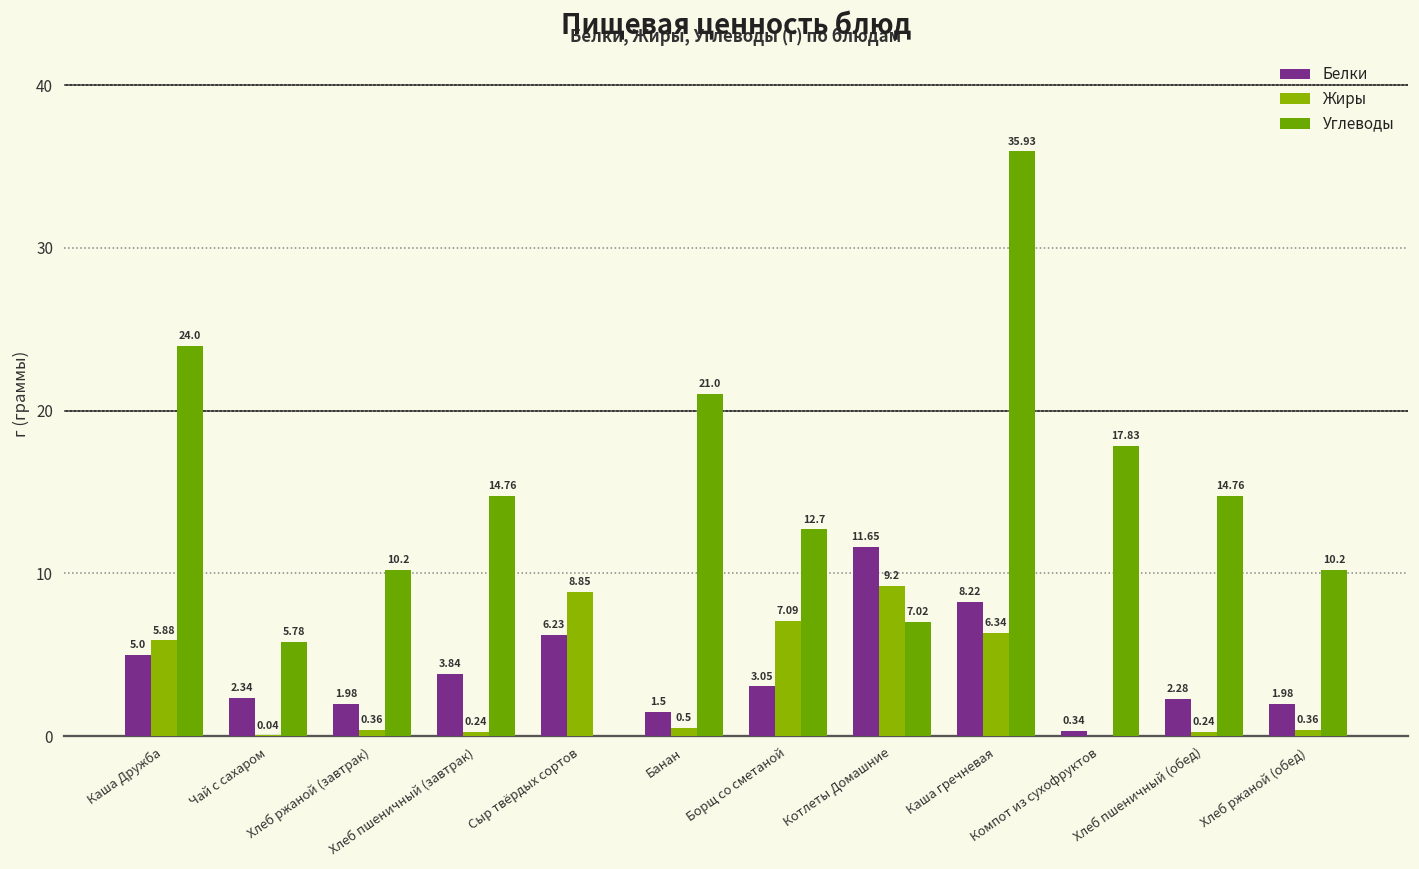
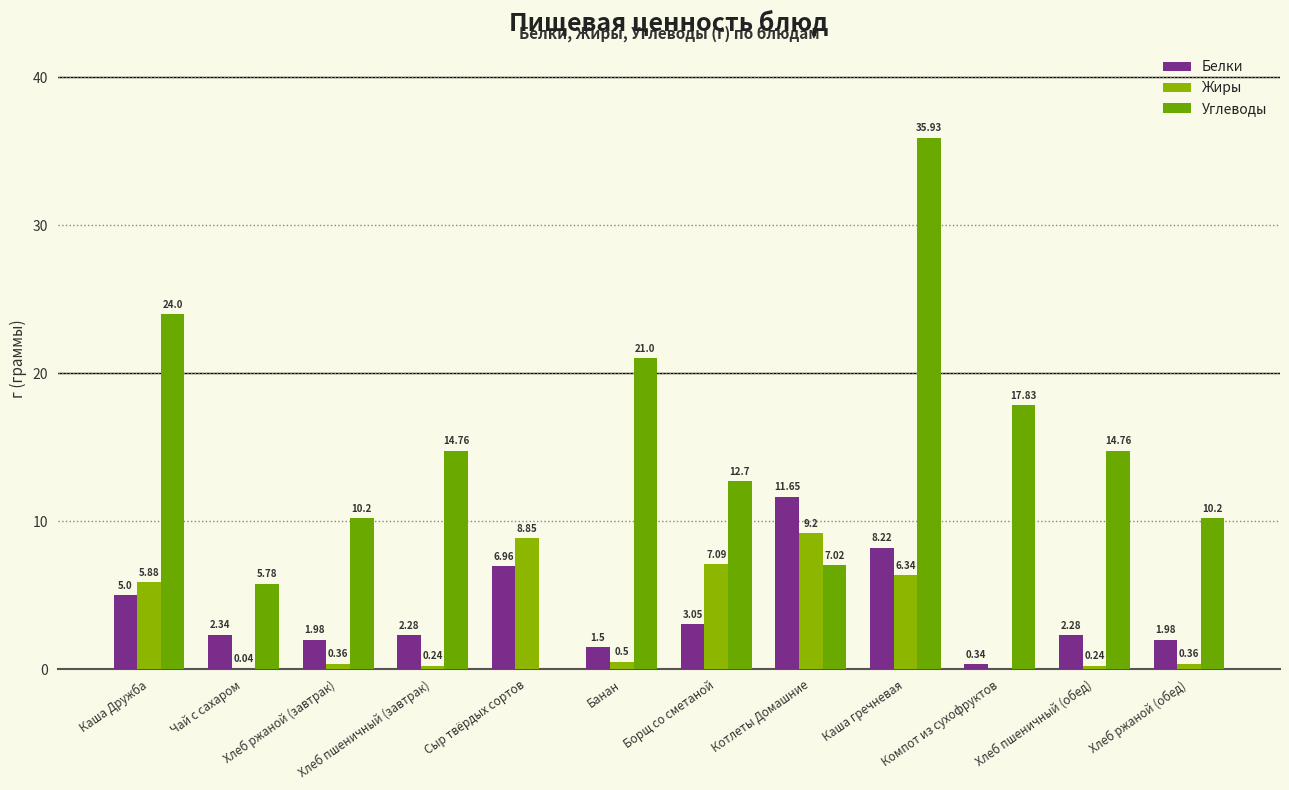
  {
    "Белки": {
      "Каша Дружба": 5.0,
      "Чай с сахаром": 2.34,
      "Хлеб ржаной (завтрак)": 1.98,
-     "Хлеб пшеничный (завтрак)": 3.84,
-     "Сыр твёрдых сортов": 6.23,
+     "Хлеб пшеничный (завтрак)": 2.28,
+     "Сыр твёрдых сортов": 6.96,
      "Банан": 1.5,
      "Борщ со сметаной": 3.05,
      "Котлеты Домашние": 11.65,
      "Каша гречневая": 8.22,
      "Компот из сухофруктов": 0.34,
      "Хлеб пшеничный (обед)": 2.28,
      "Хлеб ржаной (обед)": 1.98
    }
  }
